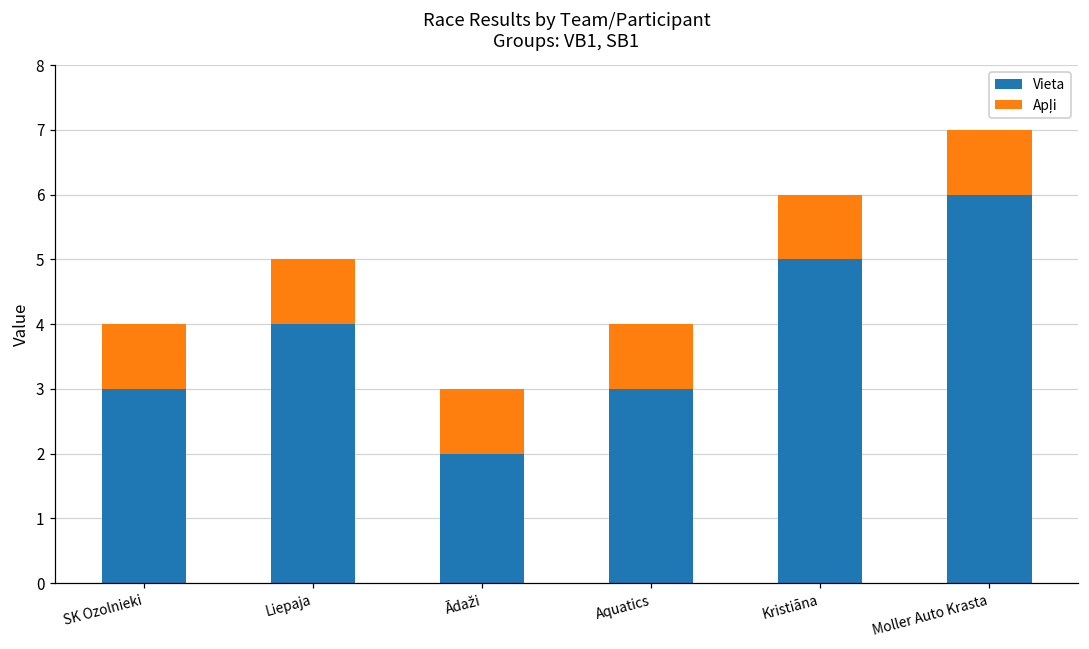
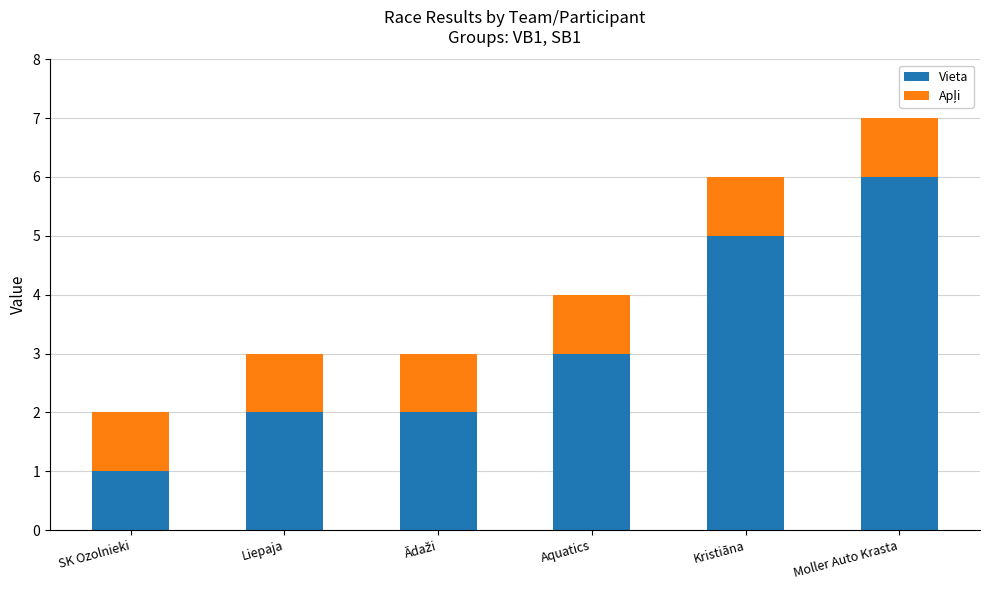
  {
    "Vieta": {
-     "SK Ozolnieki": 3,
-     "Liepaja": 4,
+     "SK Ozolnieki": 1,
+     "Liepaja": 2,
      "Ādaži": 2,
      "Aquatics": 3,
      "Kristiāna": 5,
      "Moller Auto Krasta": 6
    },
    "Apļi": {
      "SK Ozolnieki": 1,
      "Liepaja": 1,
      "Ādaži": 1,
      "Aquatics": 1,
      "Kristiāna": 1,
      "Moller Auto Krasta": 1
    }
  }
